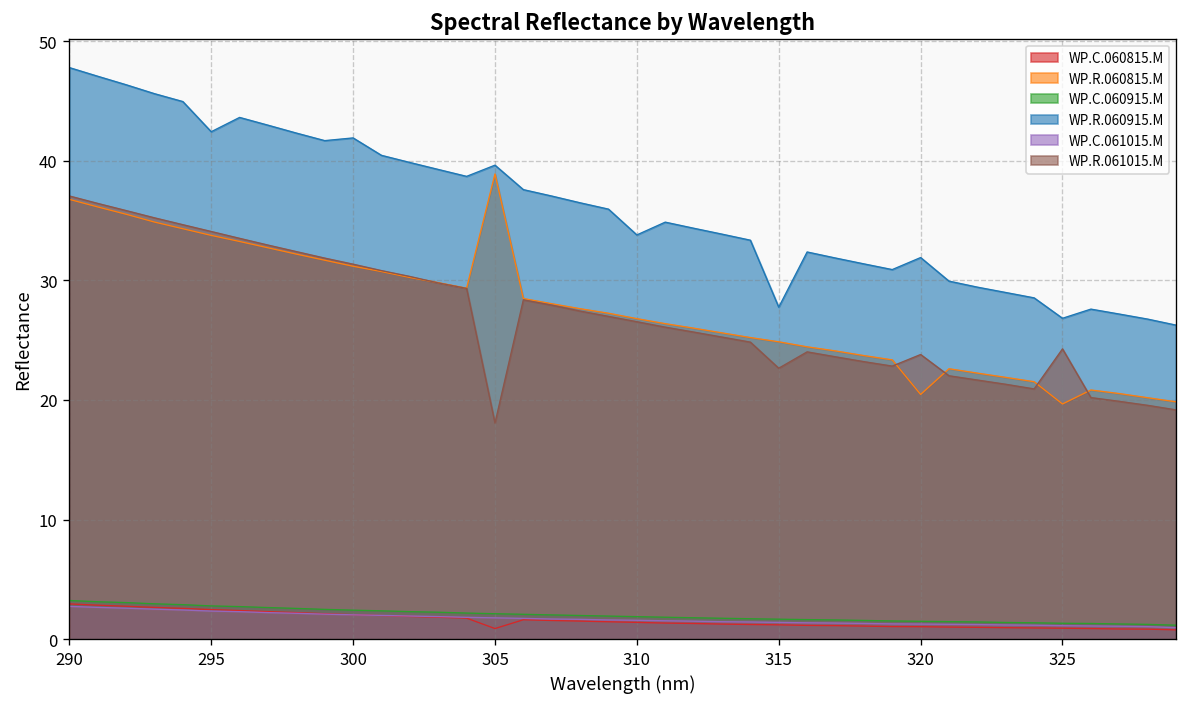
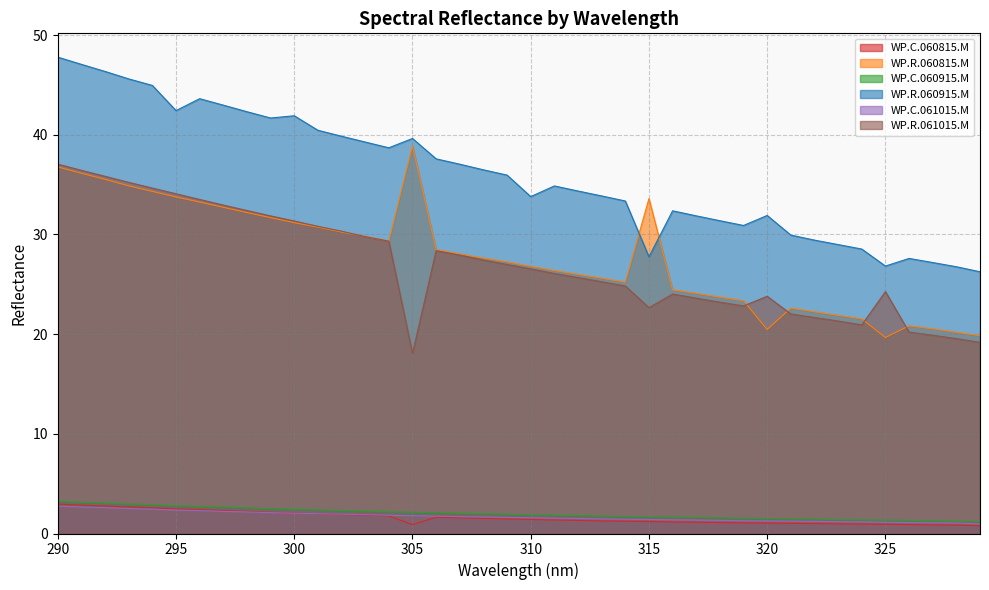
  {
    "WP.C.060815.M": {
      "305": 1
    },
    "WP.R.060815.M": {
      "290": 37,
      "295": 34,
      "305": 39,
-     "315": 25,
+     "315": 34,
      "320": 20,
      "325": 20
    },
    "WP.C.060915.M": {
      "290": 3,
      "295": 3,
      "300": 2,
      "305": 2,
      "310": 2,
      "315": 2
    },
    "WP.R.060915.M": {
      "290": 48,
      "295": 42,
      "300": 42,
      "305": 40,
      "310": 34,
      "315": 28,
      "320": 32,
      "325": 27
    },
    "WP.C.061015.M": {
      "305": 2
    },
    "WP.R.061015.M": {
      "290": 37,
      "295": 34,
      "305": 18,
      "315": 23,
      "320": 24,
      "325": 24
    }
  }
